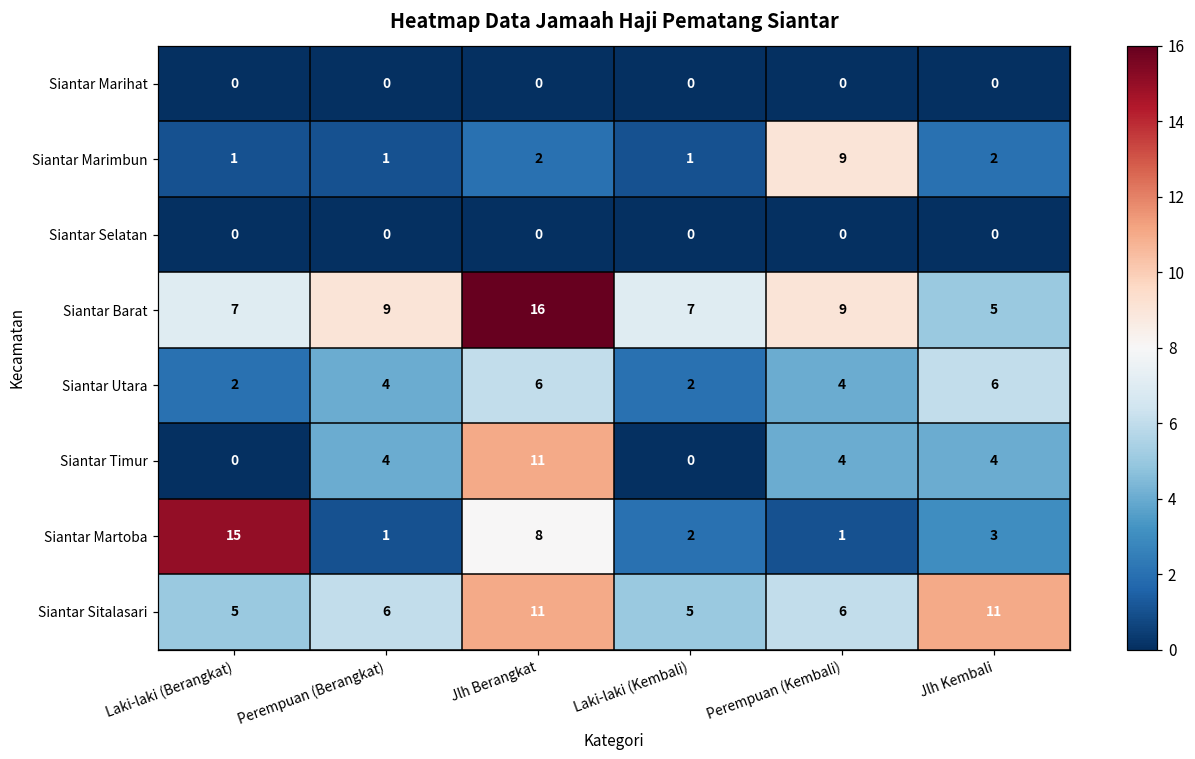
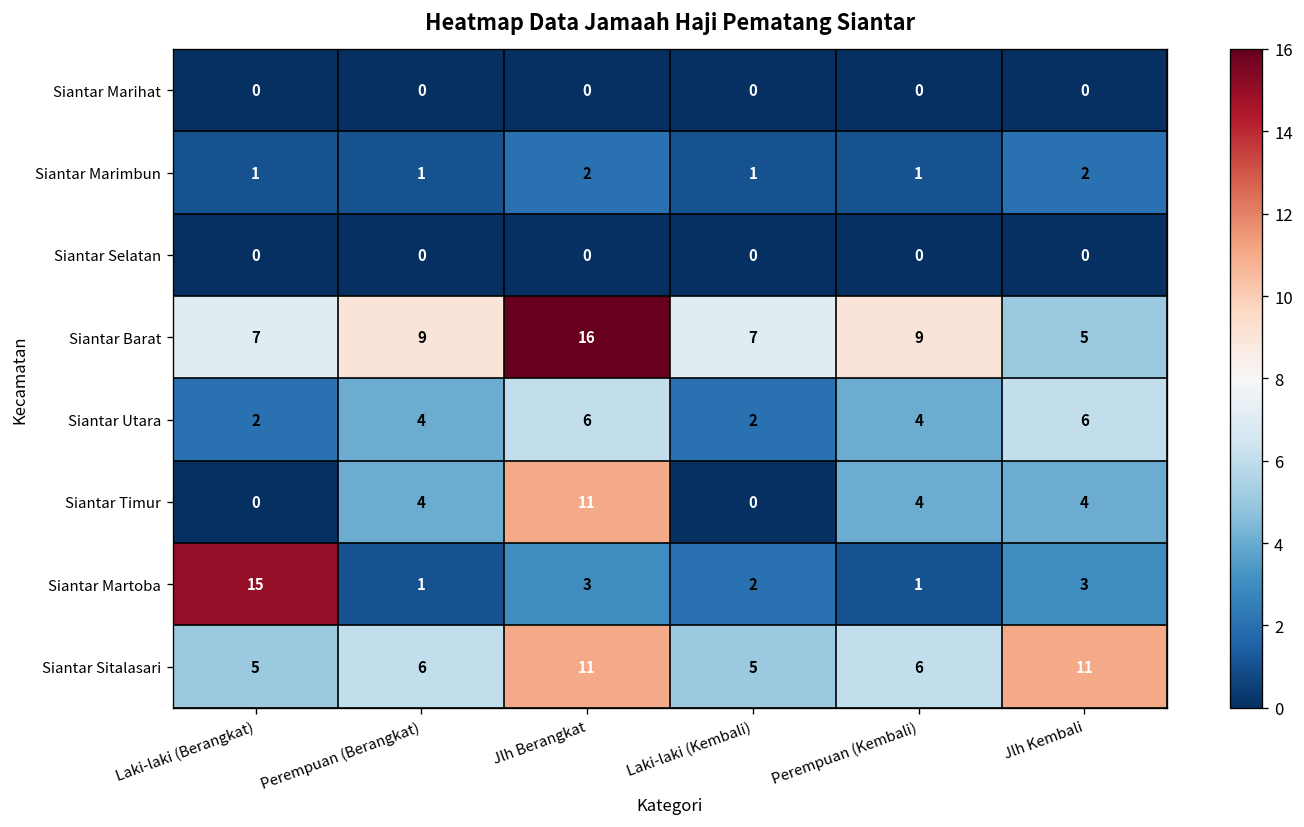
  {
    "Siantar Marihat": {
      "Laki-laki (Berangkat)": 0,
      "Perempuan (Berangkat)": 0,
      "Jlh Berangkat": 0,
      "Laki-laki (Kembali)": 0,
      "Perempuan (Kembali)": 0,
      "Jlh Kembali": 0
    },
    "Siantar Marimbun": {
      "Laki-laki (Berangkat)": 1,
      "Perempuan (Berangkat)": 1,
      "Jlh Berangkat": 2,
      "Laki-laki (Kembali)": 1,
-     "Perempuan (Kembali)": 9,
+     "Perempuan (Kembali)": 1,
      "Jlh Kembali": 2
    },
    "Siantar Selatan": {
      "Laki-laki (Berangkat)": 0,
      "Perempuan (Berangkat)": 0,
      "Jlh Berangkat": 0,
      "Laki-laki (Kembali)": 0,
      "Perempuan (Kembali)": 0,
      "Jlh Kembali": 0
    },
    "Siantar Barat": {
      "Laki-laki (Berangkat)": 7,
      "Perempuan (Berangkat)": 9,
      "Jlh Berangkat": 16,
      "Laki-laki (Kembali)": 7,
      "Perempuan (Kembali)": 9,
      "Jlh Kembali": 5
    },
    "Siantar Utara": {
      "Laki-laki (Berangkat)": 2,
      "Perempuan (Berangkat)": 4,
      "Jlh Berangkat": 6,
      "Laki-laki (Kembali)": 2,
      "Perempuan (Kembali)": 4,
      "Jlh Kembali": 6
    },
    "Siantar Timur": {
      "Laki-laki (Berangkat)": 0,
      "Perempuan (Berangkat)": 4,
      "Jlh Berangkat": 11,
      "Laki-laki (Kembali)": 0,
      "Perempuan (Kembali)": 4,
      "Jlh Kembali": 4
    },
    "Siantar Martoba": {
      "Laki-laki (Berangkat)": 15,
      "Perempuan (Berangkat)": 1,
-     "Jlh Berangkat": 8,
+     "Jlh Berangkat": 3,
      "Laki-laki (Kembali)": 2,
      "Perempuan (Kembali)": 1,
      "Jlh Kembali": 3
    },
    "Siantar Sitalasari": {
      "Laki-laki (Berangkat)": 5,
      "Perempuan (Berangkat)": 6,
      "Jlh Berangkat": 11,
      "Laki-laki (Kembali)": 5,
      "Perempuan (Kembali)": 6,
      "Jlh Kembali": 11
    }
  }
